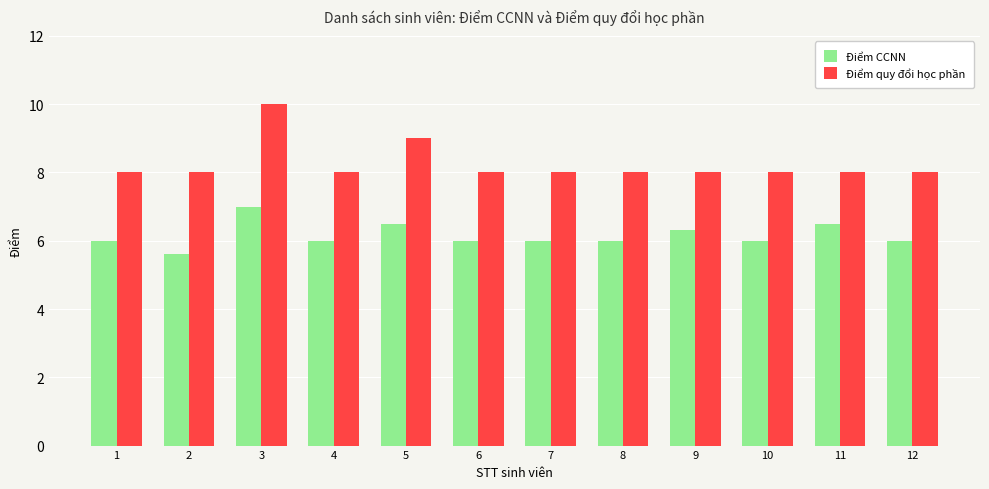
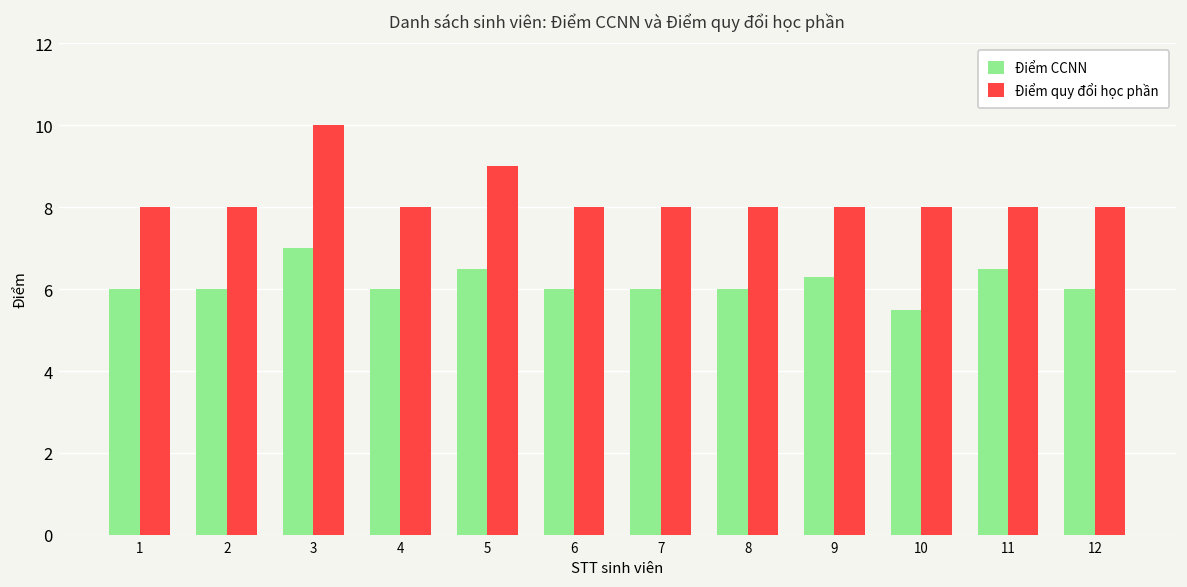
  {
    "Điểm CCNN": {
      "1": 6.0,
-     "2": 5.6,
+     "2": 6.0,
      "3": 7.0,
      "4": 6.0,
      "5": 6.5,
      "6": 6.0,
      "7": 6.0,
      "8": 6.0,
      "9": 6.3,
-     "10": 6.0,
+     "10": 5.5,
      "11": 6.5,
      "12": 6.0
    },
    "Điểm quy đổi học phần": {
      "1": 8.0,
      "2": 8.0,
      "3": 10.0,
      "4": 8.0,
      "5": 9.0,
      "6": 8.0,
      "7": 8.0,
      "8": 8.0,
      "9": 8.0,
      "10": 8.0,
      "11": 8.0,
      "12": 8.0
    }
  }
